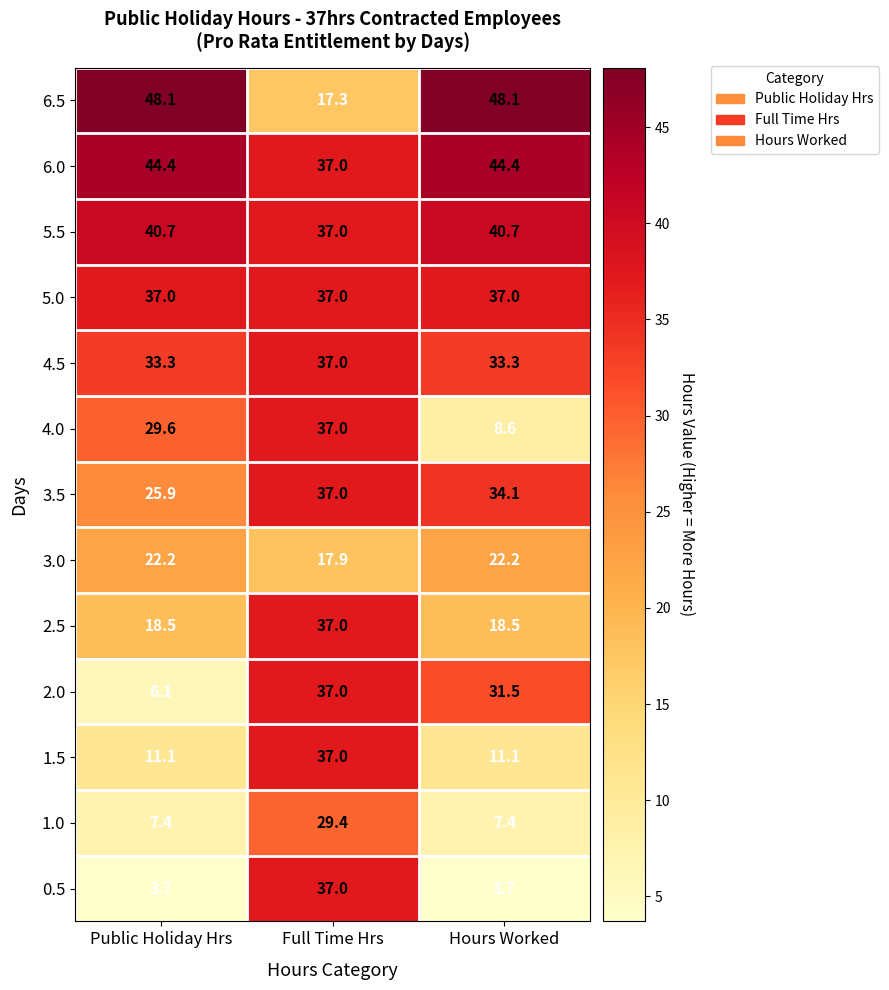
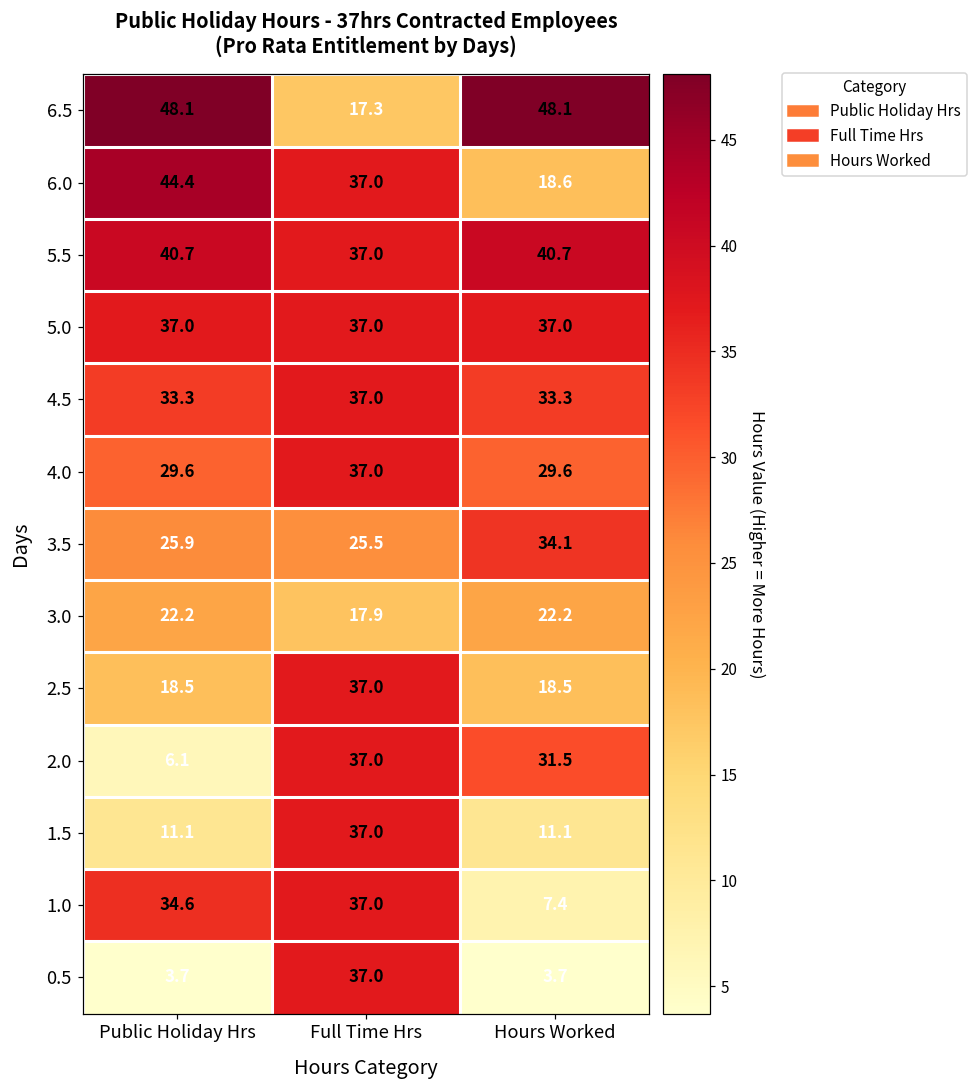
  {
    "6.5": {
      "Public Holiday Hrs": 48.1,
      "Full Time Hrs": 17.3,
      "Hours Worked": 48.1
    },
    "6.0": {
      "Public Holiday Hrs": 44.4,
      "Full Time Hrs": 37.0,
-     "Hours Worked": 44.4
+     "Hours Worked": 18.6
    },
    "5.5": {
      "Public Holiday Hrs": 40.7,
      "Full Time Hrs": 37.0,
      "Hours Worked": 40.7
    },
    "5.0": {
      "Public Holiday Hrs": 37.0,
      "Full Time Hrs": 37.0,
      "Hours Worked": 37.0
    },
    "4.5": {
      "Public Holiday Hrs": 33.3,
      "Full Time Hrs": 37.0,
      "Hours Worked": 33.3
    },
    "4.0": {
      "Public Holiday Hrs": 29.6,
      "Full Time Hrs": 37.0,
-     "Hours Worked": 8.6
+     "Hours Worked": 29.6
    },
    "3.5": {
      "Public Holiday Hrs": 25.9,
-     "Full Time Hrs": 37.0,
+     "Full Time Hrs": 25.5,
      "Hours Worked": 34.1
    },
    "3.0": {
      "Public Holiday Hrs": 22.2,
      "Full Time Hrs": 17.9,
      "Hours Worked": 22.2
    },
    "2.5": {
      "Public Holiday Hrs": 18.5,
      "Full Time Hrs": 37.0,
      "Hours Worked": 18.5
    },
    "2.0": {
      "Public Holiday Hrs": 6.1,
      "Full Time Hrs": 37.0,
      "Hours Worked": 31.5
    },
    "1.5": {
      "Public Holiday Hrs": 11.1,
      "Full Time Hrs": 37.0,
      "Hours Worked": 11.1
    },
    "1.0": {
-     "Public Holiday Hrs": 7.4,
-     "Full Time Hrs": 29.4,
+     "Public Holiday Hrs": 34.6,
+     "Full Time Hrs": 37.0,
      "Hours Worked": 7.4
    },
    "0.5": {
      "Public Holiday Hrs": 3.7,
      "Full Time Hrs": 37.0,
      "Hours Worked": 3.7
    }
  }
